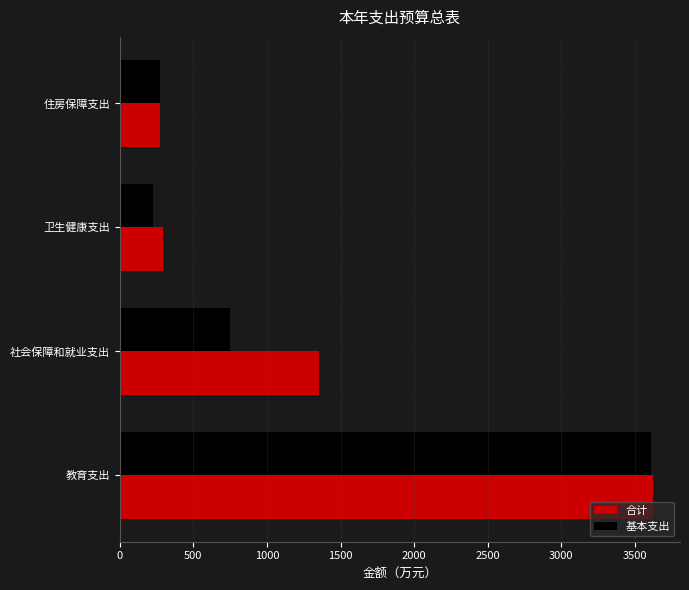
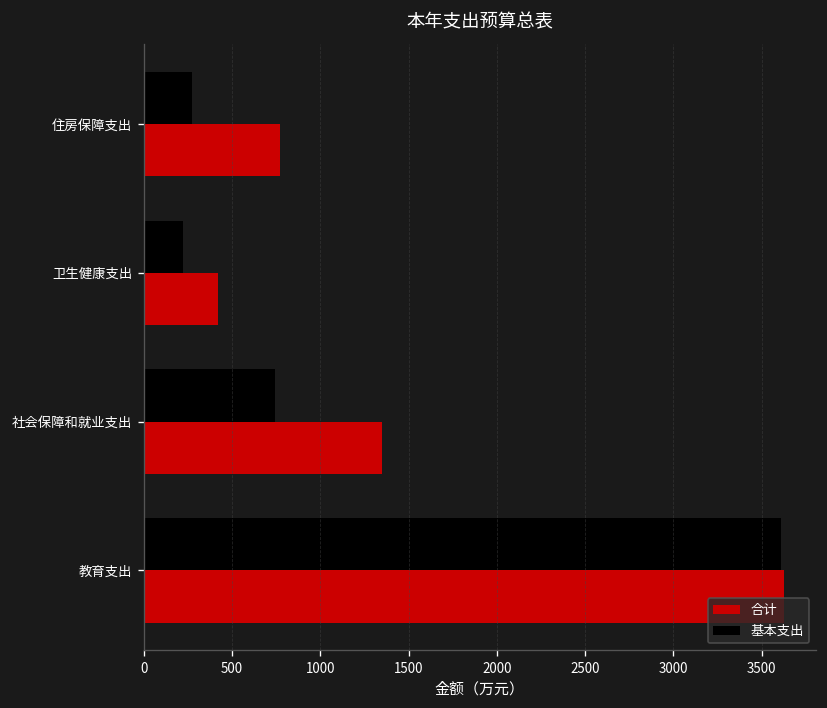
  {
    "合计": {
-     "住房保障支出": 270,
-     "卫生健康支出": 300,
+     "住房保障支出": 770,
+     "卫生健康支出": 420,
      "社会保障和就业支出": 1350,
      "教育支出": 3630
    },
    "基本支出": {
      "住房保障支出": 270,
      "卫生健康支出": 220,
      "社会保障和就业支出": 750,
      "教育支出": 3610
    }
  }
